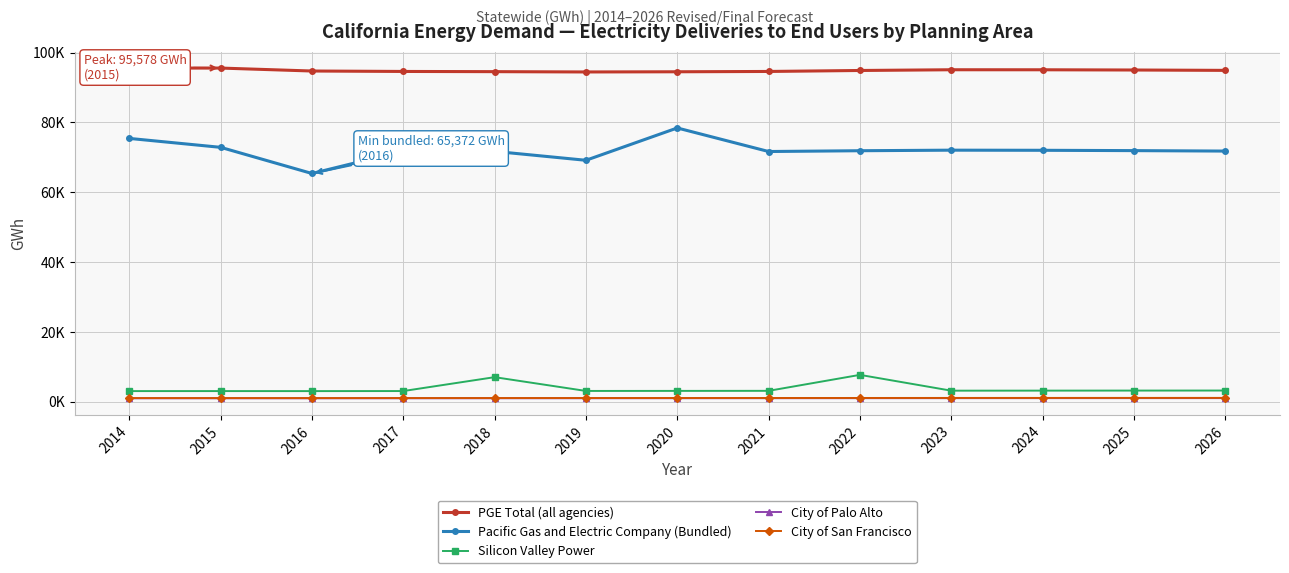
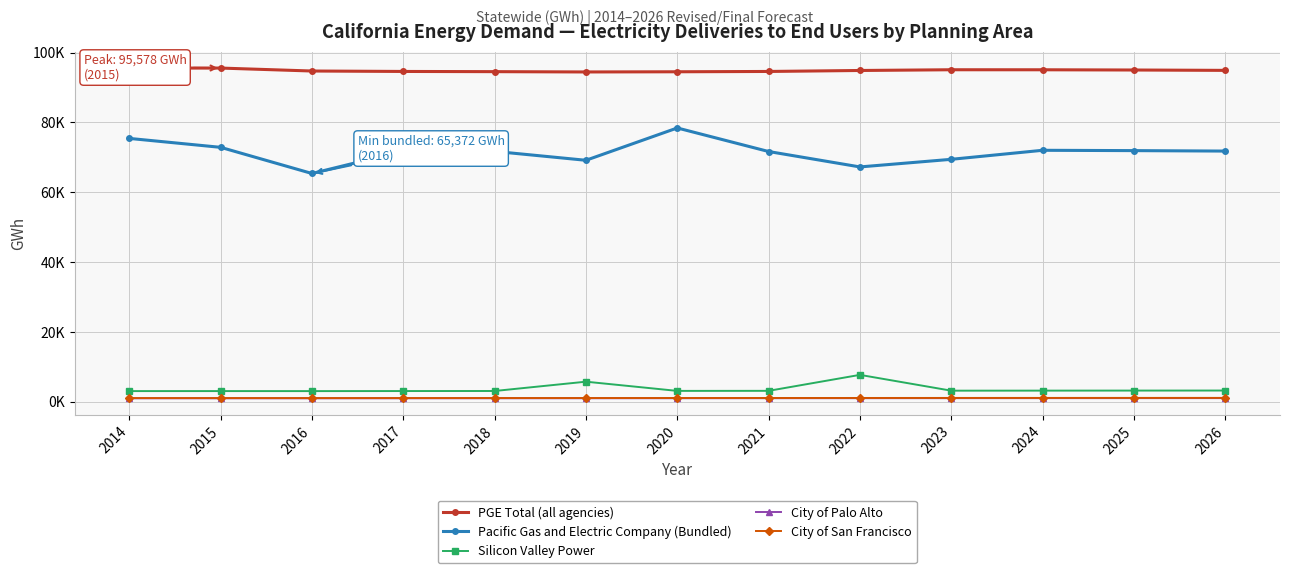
  {
    "Pacific Gas and Electric Company (Bundled)": {
      "2014": 75000,
      "2015": 73000,
      "2016": 65000,
      "2019": 69000,
      "2020": 78000,
      "2021": 72000,
-     "2022": 72000,
-     "2023": 72000,
+     "2022": 67000,
+     "2023": 69000,
      "2024": 72000,
      "2025": 72000,
      "2026": 72000
    },
    "Silicon Valley Power": {
      "2014": 3000,
      "2015": 3000,
      "2016": 3000,
      "2017": 3000,
-     "2018": 7000,
-     "2019": 3000,
+     "2018": 3000,
+     "2019": 6000,
      "2020": 3000,
      "2021": 3000,
      "2022": 8000,
      "2023": 3000,
      "2024": 3000,
      "2025": 3000,
      "2026": 3000
    }
  }
